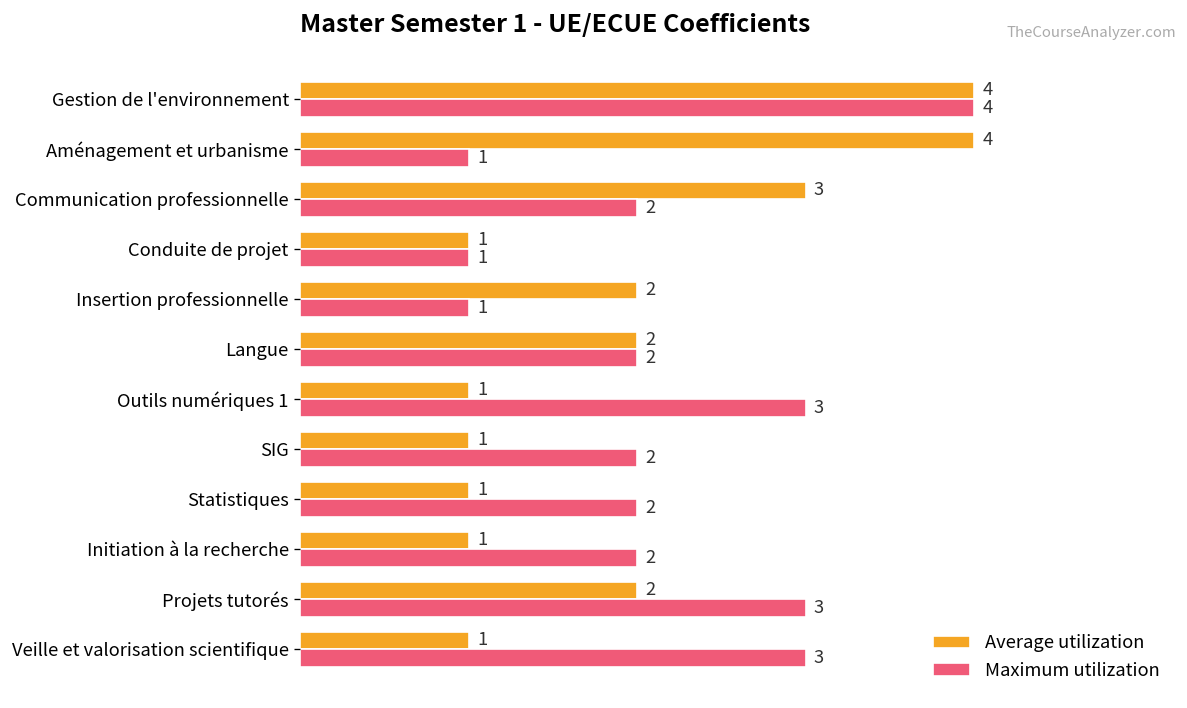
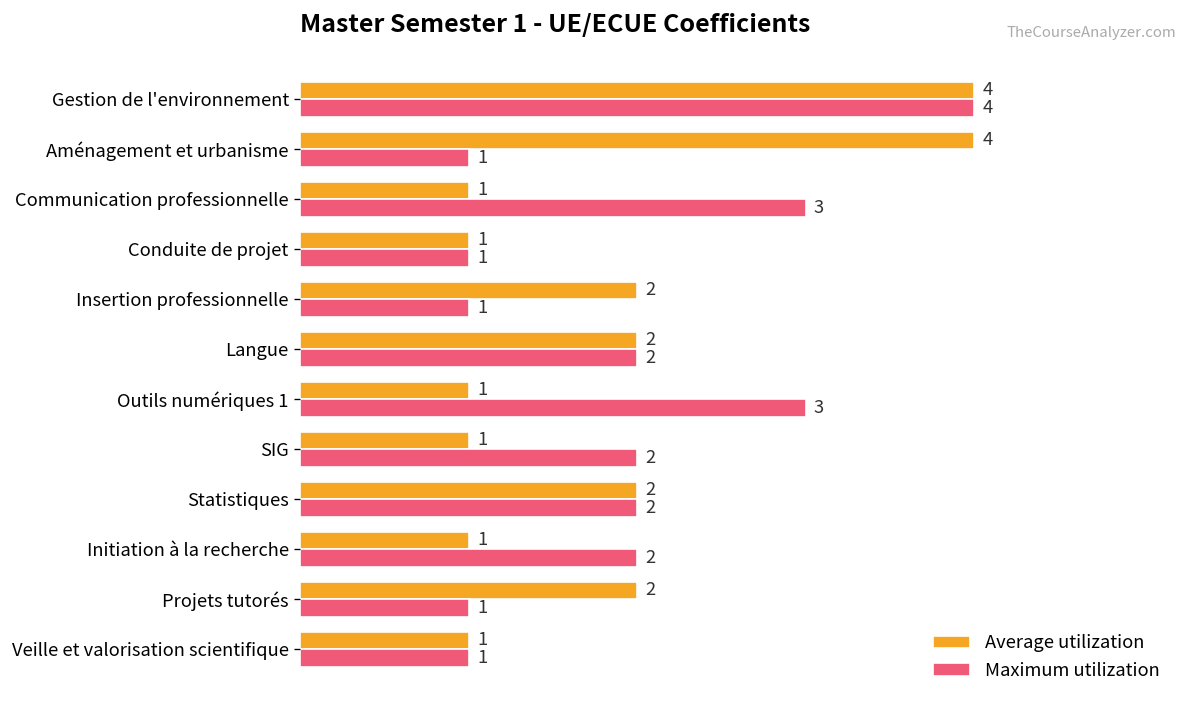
  {
    "Average utilization": {
      "Gestion de l'environnement": 4,
      "Aménagement et urbanisme": 4,
-     "Communication professionnelle": 3,
+     "Communication professionnelle": 1,
      "Conduite de projet": 1,
      "Insertion professionnelle": 2,
      "Langue": 2,
      "Outils numériques 1": 1,
      "SIG": 1,
-     "Statistiques": 1,
+     "Statistiques": 2,
      "Initiation à la recherche": 1,
      "Projets tutorés": 2,
      "Veille et valorisation scientifique": 1
    },
    "Maximum utilization": {
      "Gestion de l'environnement": 4,
      "Aménagement et urbanisme": 1,
-     "Communication professionnelle": 2,
+     "Communication professionnelle": 3,
      "Conduite de projet": 1,
      "Insertion professionnelle": 1,
      "Langue": 2,
      "Outils numériques 1": 3,
      "SIG": 2,
      "Statistiques": 2,
      "Initiation à la recherche": 2,
-     "Projets tutorés": 3,
-     "Veille et valorisation scientifique": 3
+     "Projets tutorés": 1,
+     "Veille et valorisation scientifique": 1
    }
  }
